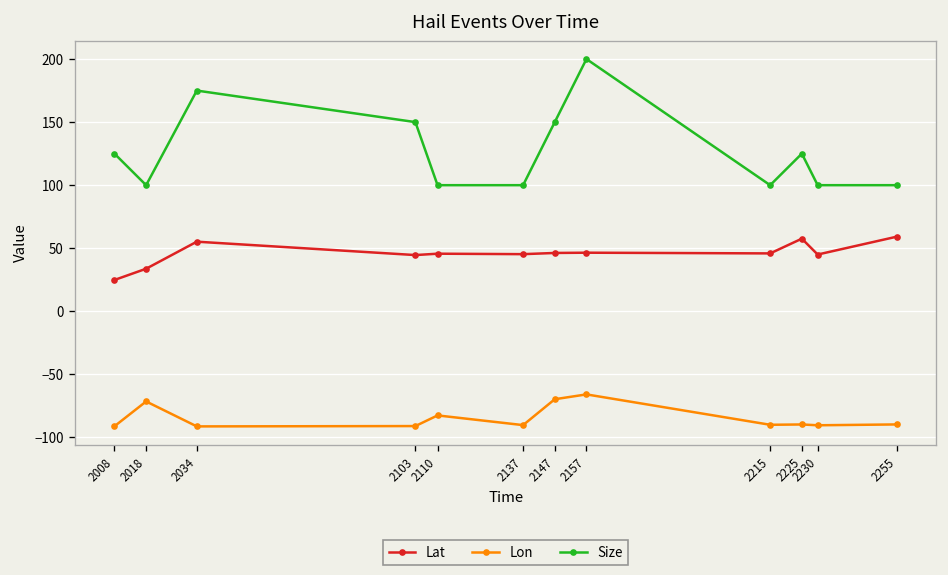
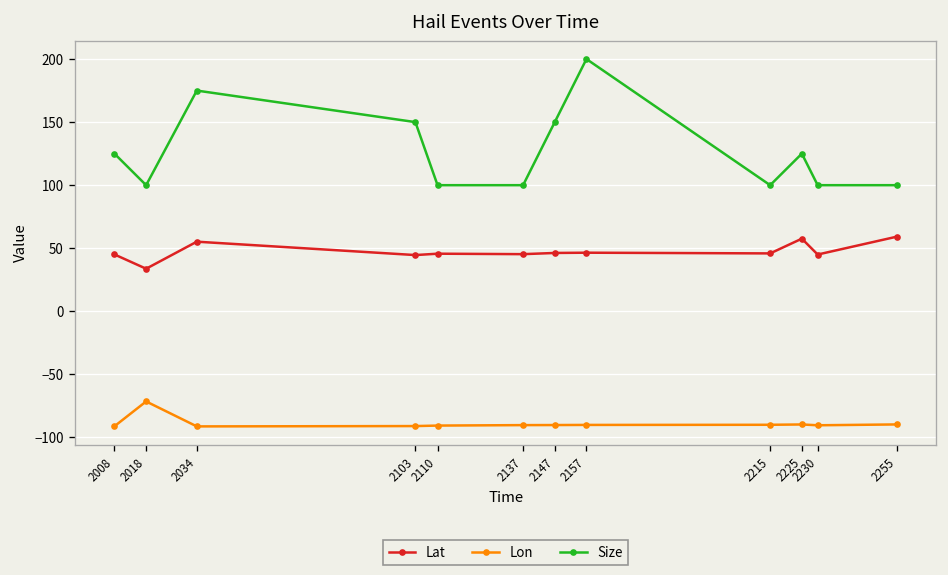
  {
    "Lat": {
-     "2008": 25,
+     "2008": 45,
      "2018": 34,
      "2034": 55,
      "2103": 45,
      "2110": 46,
      "2137": 45,
      "2147": 46,
      "2157": 46,
      "2215": 46,
      "2225": 58,
      "2230": 45,
      "2255": 59
    },
    "Lon": {
      "2008": -91,
      "2018": -71,
      "2034": -91,
      "2103": -91,
-     "2110": -83,
+     "2110": -91,
      "2137": -90,
-     "2147": -70,
-     "2157": -66,
+     "2147": -90,
+     "2157": -90,
      "2215": -90,
      "2225": -90,
      "2230": -90,
      "2255": -90
    },
    "Size": {
      "2008": 125,
      "2018": 100,
      "2034": 175,
      "2103": 150,
      "2110": 100,
      "2137": 100,
      "2147": 150,
      "2157": 200,
      "2215": 100,
      "2225": 125,
      "2230": 100,
      "2255": 100
    }
  }
